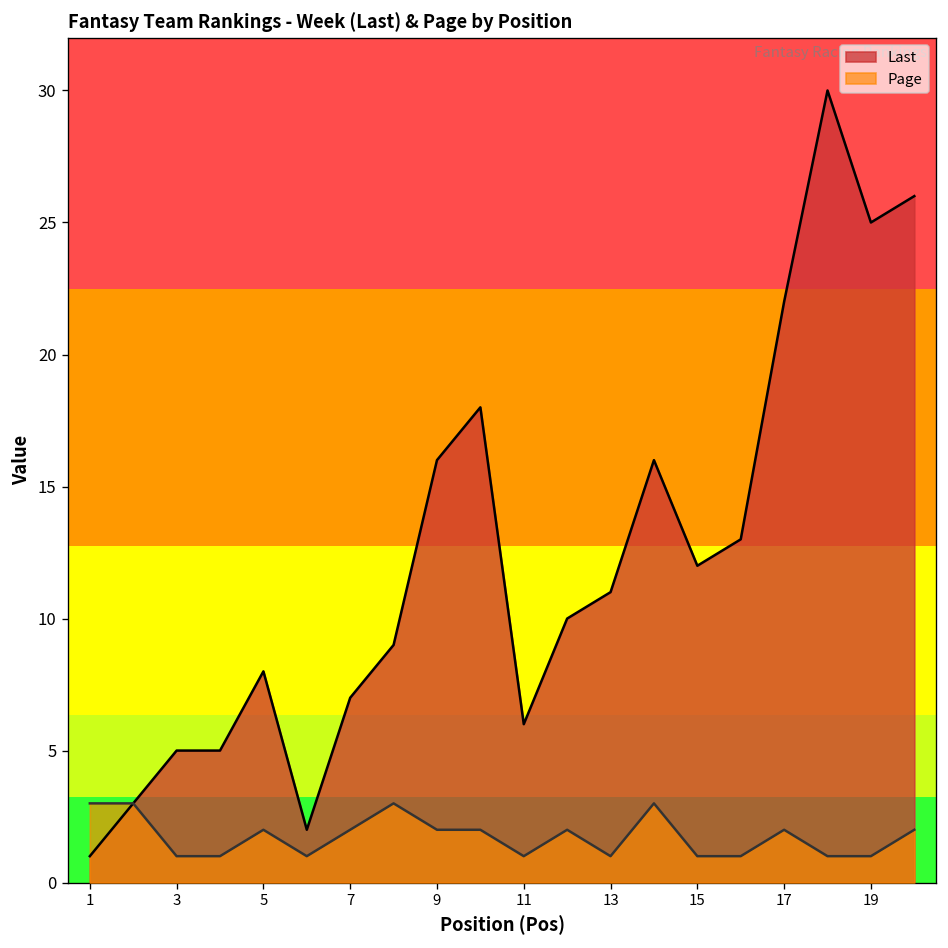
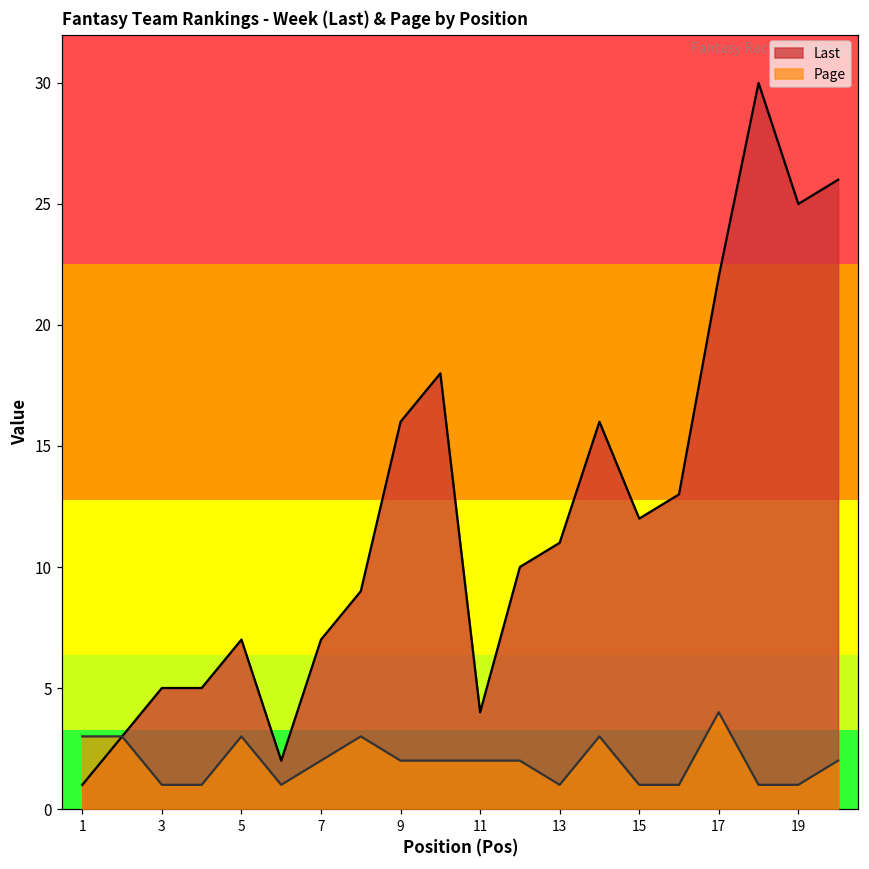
  {
    "Last": {
      "1": 1,
      "3": 5,
-     "5": 8,
+     "5": 7,
      "7": 7,
      "9": 16,
-     "11": 6,
+     "11": 4,
      "13": 11,
      "15": 12,
      "17": 22,
      "19": 25
    },
    "Page": {
      "1": 3,
      "3": 1,
-     "5": 2,
+     "5": 3,
      "7": 2,
      "9": 2,
-     "11": 1,
+     "11": 2,
      "13": 1,
      "15": 1,
-     "17": 2,
+     "17": 4,
      "19": 1
    }
  }
